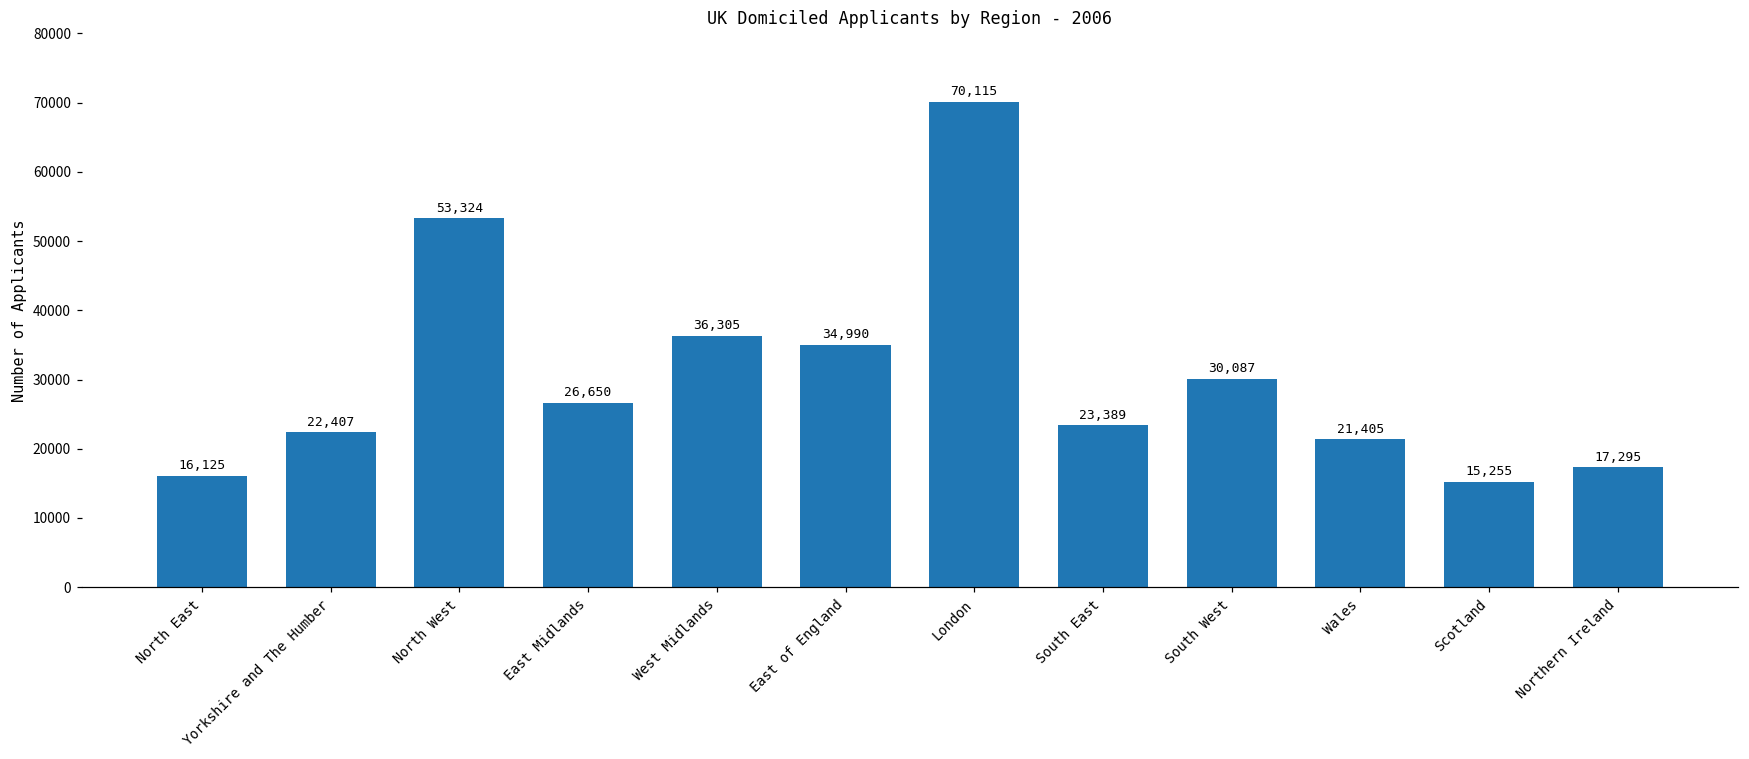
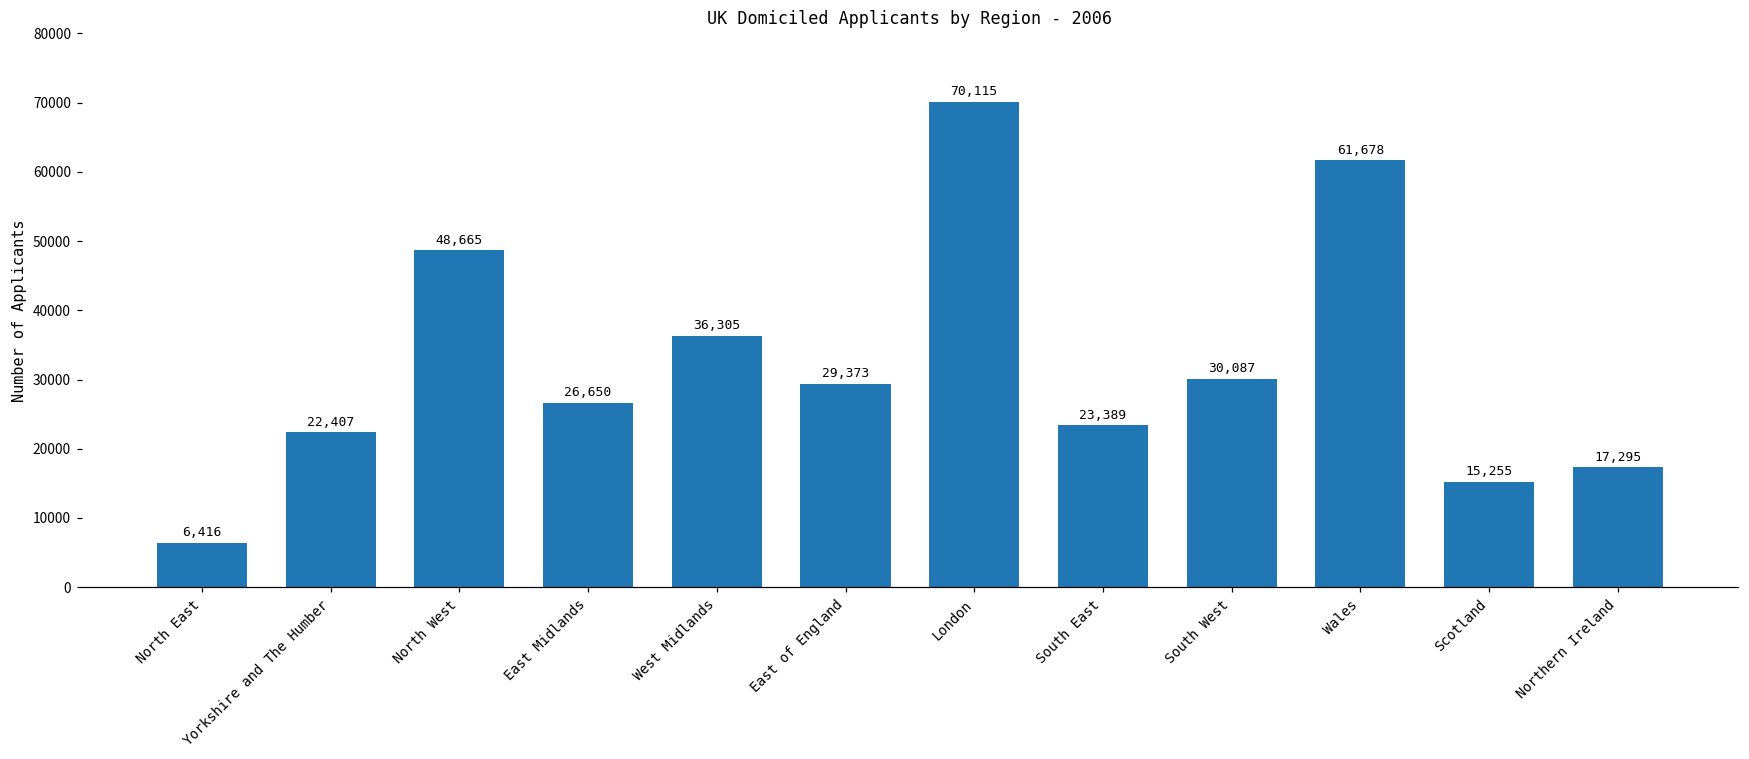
  {
-   "North East": "16,125",
+   "North East": "6,416",
    "Yorkshire and The Humber": "22,407",
-   "North West": "53,324",
+   "North West": "48,665",
    "East Midlands": "26,650",
    "West Midlands": "36,305",
-   "East of England": "34,990",
+   "East of England": "29,373",
    "London": "70,115",
    "South East": "23,389",
    "South West": "30,087",
-   "Wales": "21,405",
+   "Wales": "61,678",
    "Scotland": "15,255",
    "Northern Ireland": "17,295"
  }
